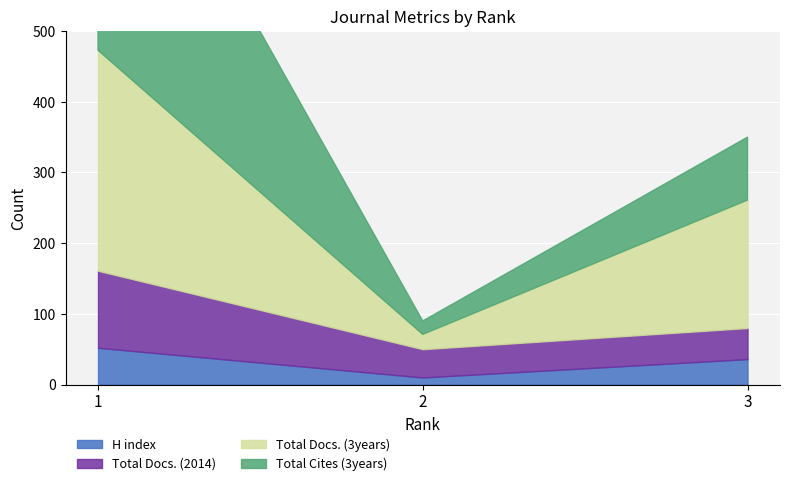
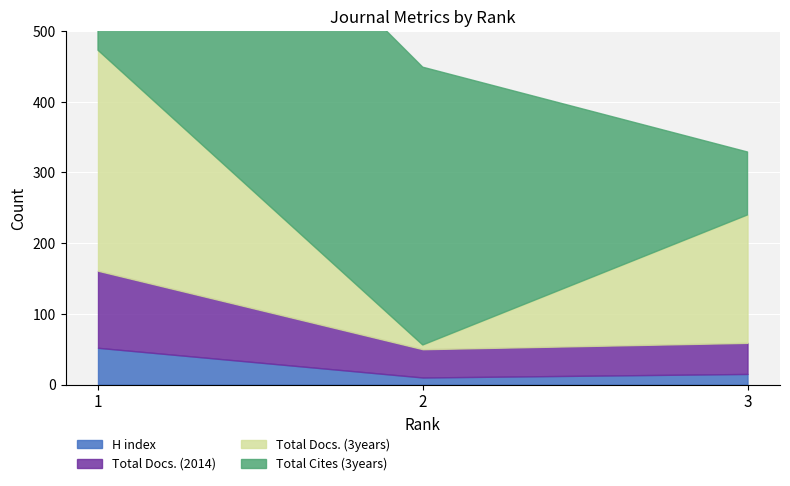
  {
    "H index": {
      "1": 50,
      "2": 10,
-     "3": 40
+     "3": 20
    },
    "Total Docs. (2014)": {
      "1": 110,
      "2": 40,
      "3": 40
    },
    "Total Docs. (3years)": {
      "1": 310,
-     "2": 20,
+     "2": 10,
      "3": 180
    },
    "Total Cites (3years)": {
-     "2": 20,
+     "2": 390,
      "3": 90
    }
  }
